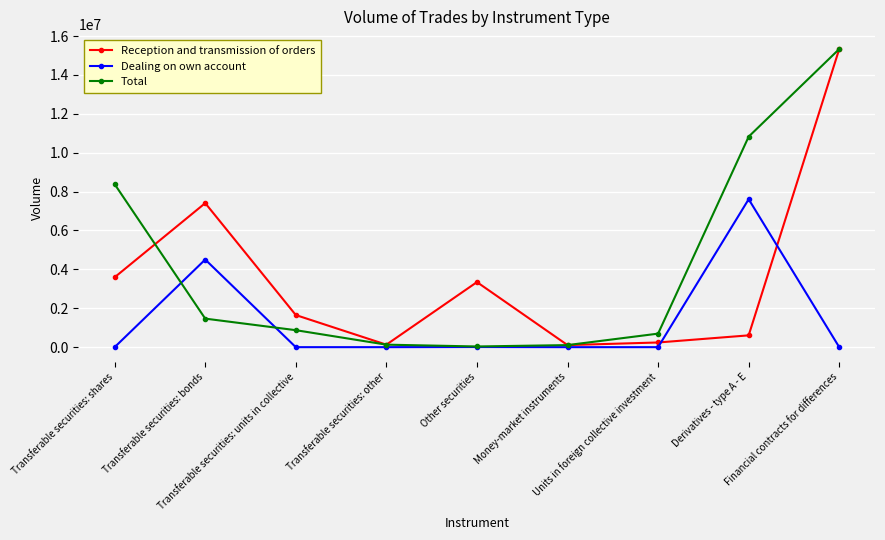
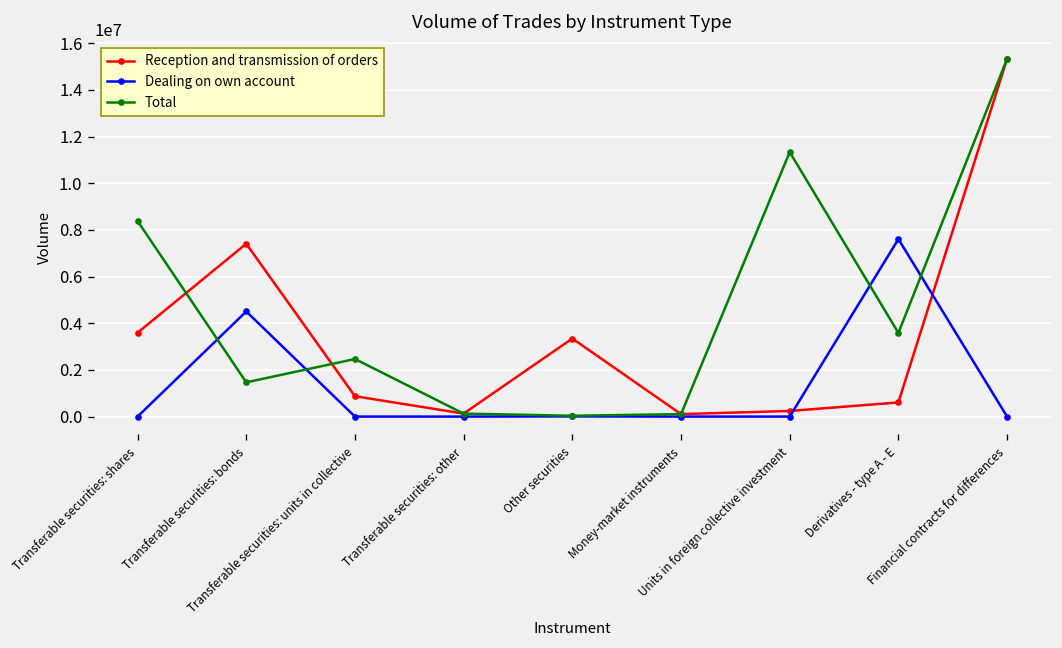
  {
    "Reception and transmission of orders": {
      "Transferable securities: shares": 3600000,
      "Transferable securities: bonds": 7400000,
-     "Transferable securities: units in collective": 1700000,
+     "Transferable securities: units in collective": 900000,
      "Other securities": 3300000,
      "Units in foreign collective investment": 200000,
      "Derivatives - type A - E": 600000
    },
    "Dealing on own account": {
      "Transferable securities: shares": 0,
      "Transferable securities: bonds": 4500000,
      "Transferable securities: units in collective": 0,
      "Units in foreign collective investment": 0,
      "Derivatives - type A - E": 7600000,
      "Financial contracts for differences": 0
    },
    "Total": {
      "Transferable securities: shares": 8400000,
      "Transferable securities: bonds": 1500000,
-     "Transferable securities: units in collective": 900000,
-     "Units in foreign collective investment": 700000,
-     "Derivatives - type A - E": 10800000
+     "Transferable securities: units in collective": 2500000,
+     "Units in foreign collective investment": 11300000,
+     "Derivatives - type A - E": 3600000
    }
  }
